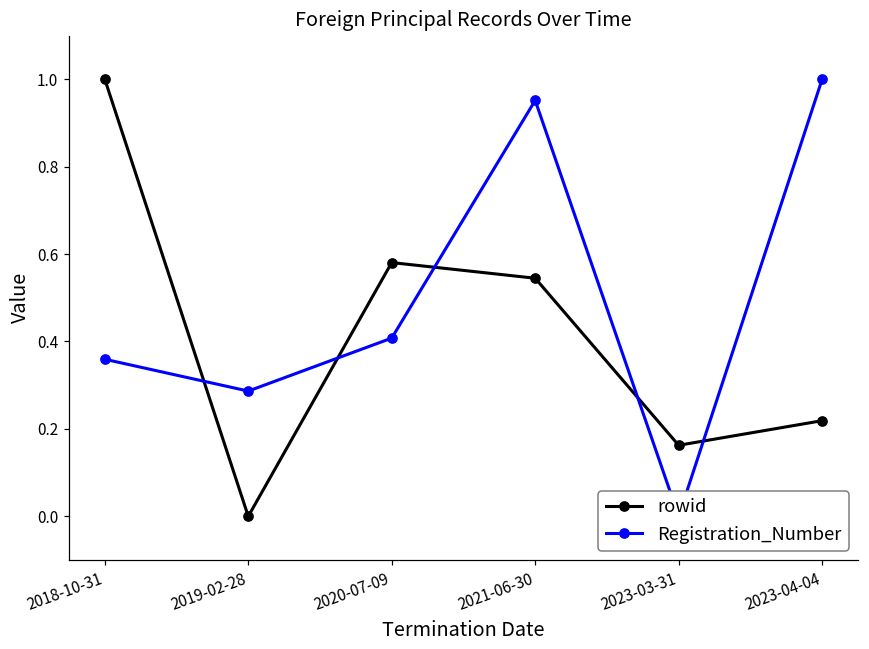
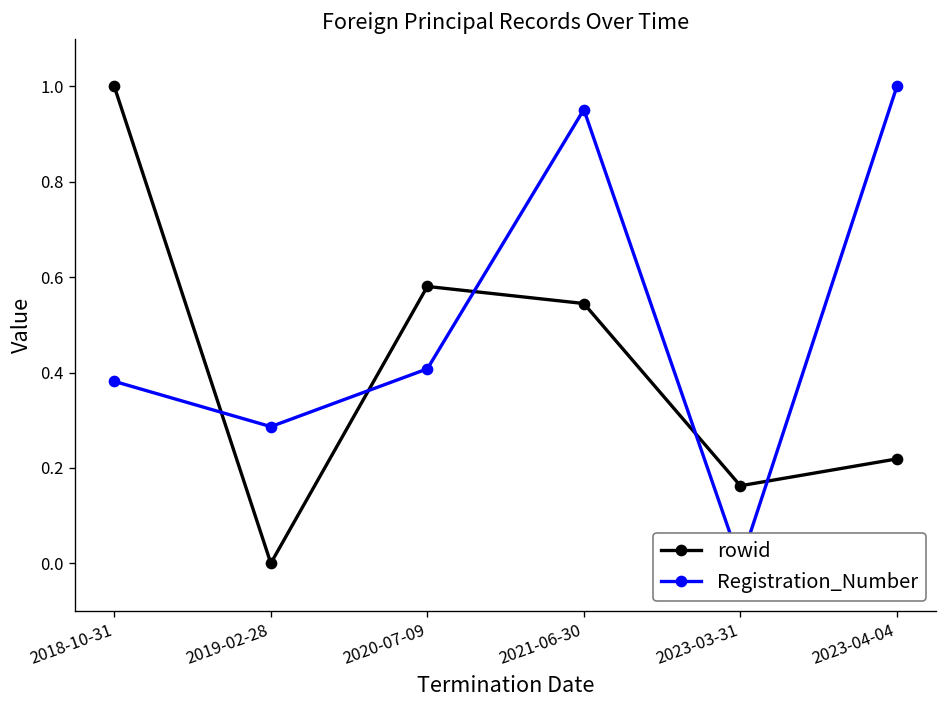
  {
    "rowid": {
      "2018-10-31": 1.00,
      "2019-02-28": 0.00,
      "2020-07-09": 0.58,
      "2021-06-30": 0.54,
      "2023-03-31": 0.16,
      "2023-04-04": 0.22
    },
    "Registration_Number": {
-     "2018-10-31": 0.36,
+     "2018-10-31": 0.38,
      "2019-02-28": 0.29,
      "2020-07-09": 0.41,
      "2021-06-30": 0.95,
      "2023-04-04": 1.00
    }
  }
